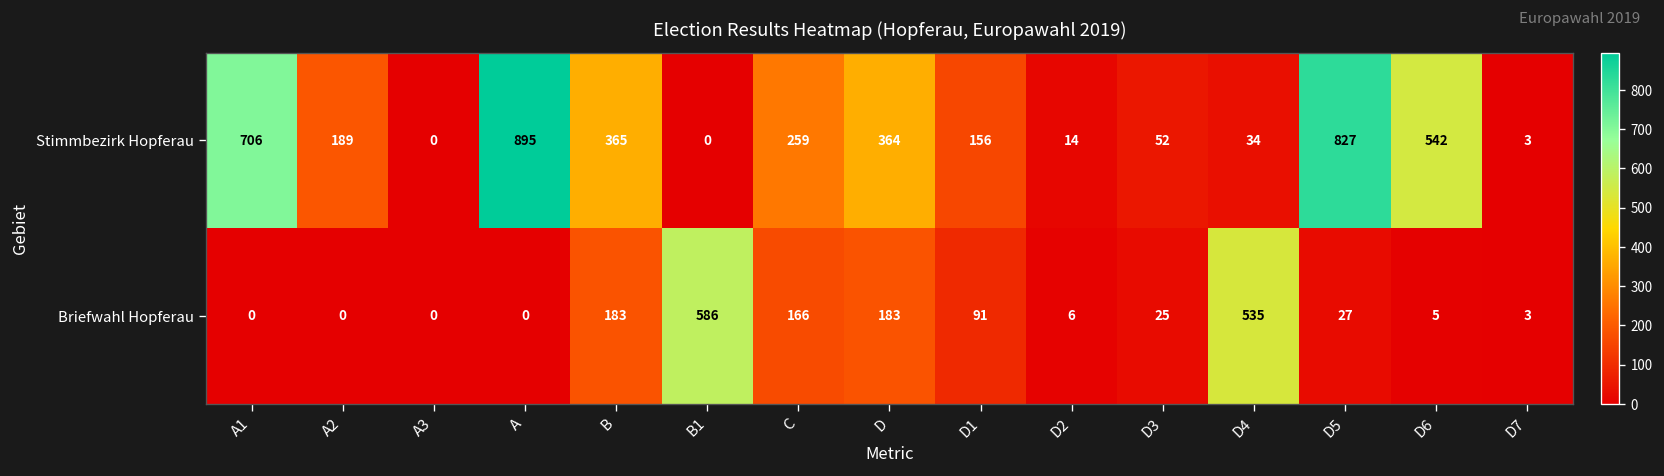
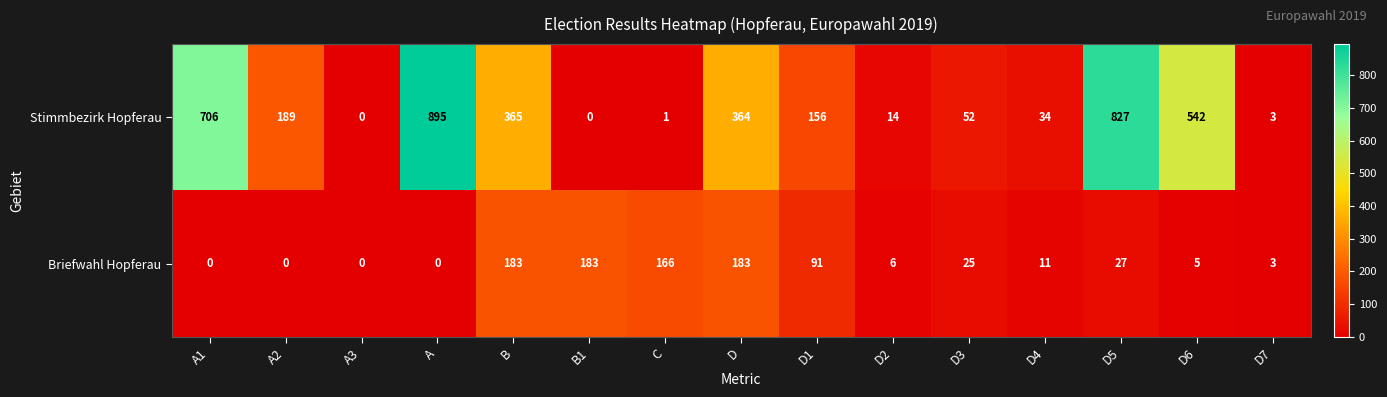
  {
    "Stimmbezirk Hopferau": {
      "A1": 706,
      "A2": 189,
      "A3": 0,
      "A": 895,
      "B": 365,
      "B1": 0,
-     "C": 259,
+     "C": 1,
      "D": 364,
      "D1": 156,
      "D2": 14,
      "D3": 52,
      "D4": 34,
      "D5": 827,
      "D6": 542,
      "D7": 3
    },
    "Briefwahl Hopferau": {
      "A1": 0,
      "A2": 0,
      "A3": 0,
      "A": 0,
      "B": 183,
-     "B1": 586,
+     "B1": 183,
      "C": 166,
      "D": 183,
      "D1": 91,
      "D2": 6,
      "D3": 25,
-     "D4": 535,
+     "D4": 11,
      "D5": 27,
      "D6": 5,
      "D7": 3
    }
  }
